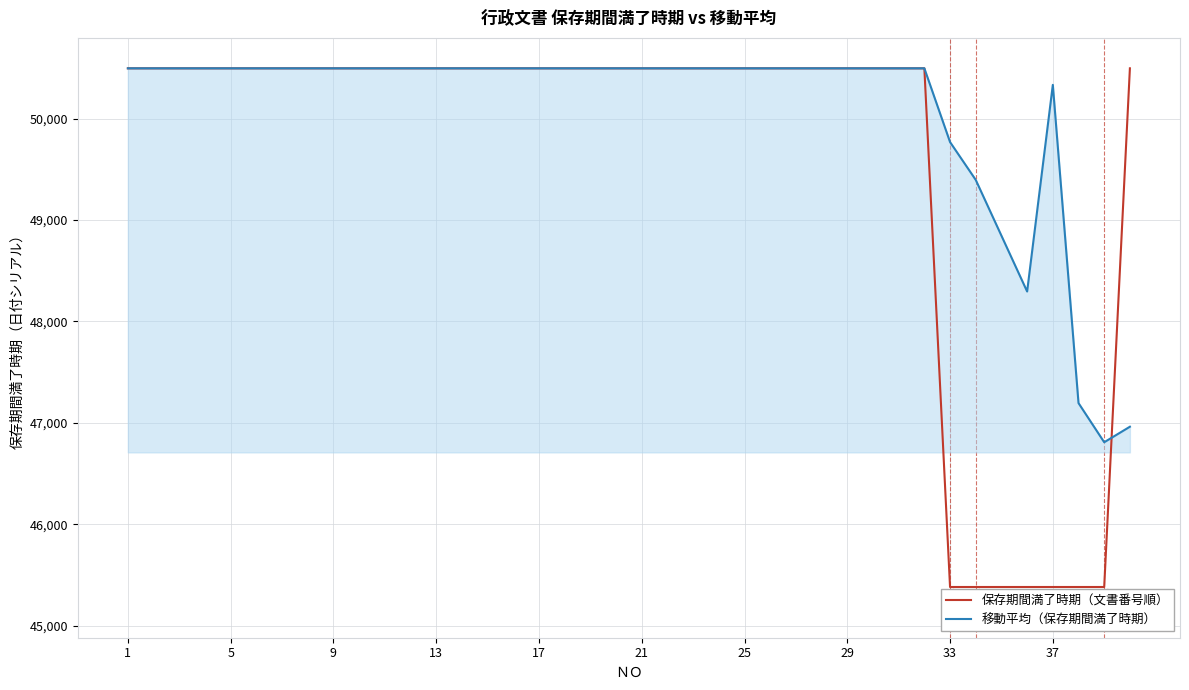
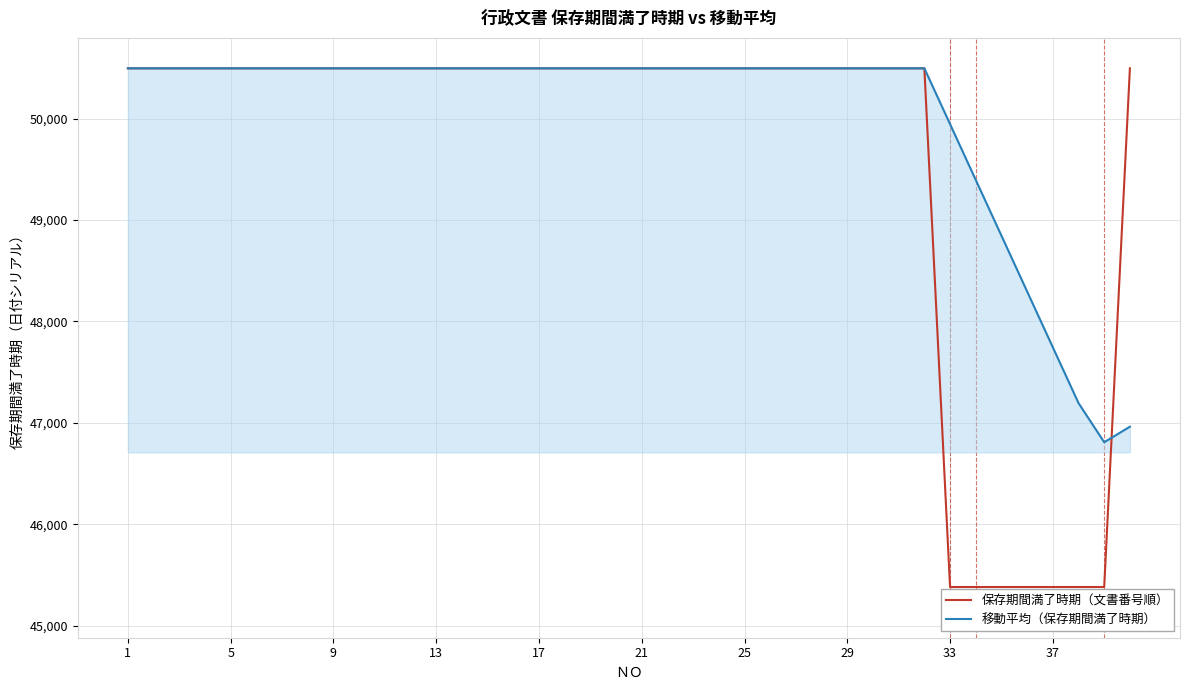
  {
    "保存期間満了時期（文書番号順）": {
      "37": "45,380"
    },
    "移動平均（保存期間満了時期）": {
-     "33": "49,770",
-     "37": "50,330"
+     "33": "49,950",
+     "37": "47,750"
    }
  }
